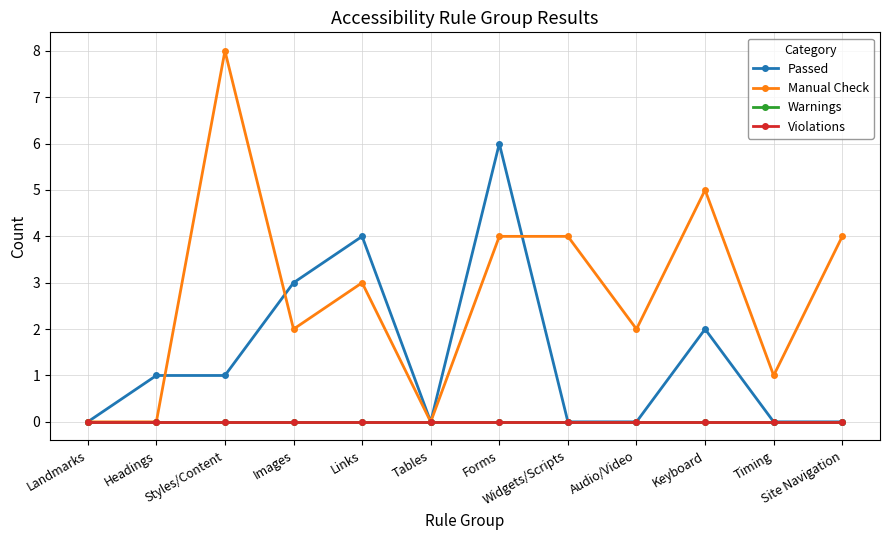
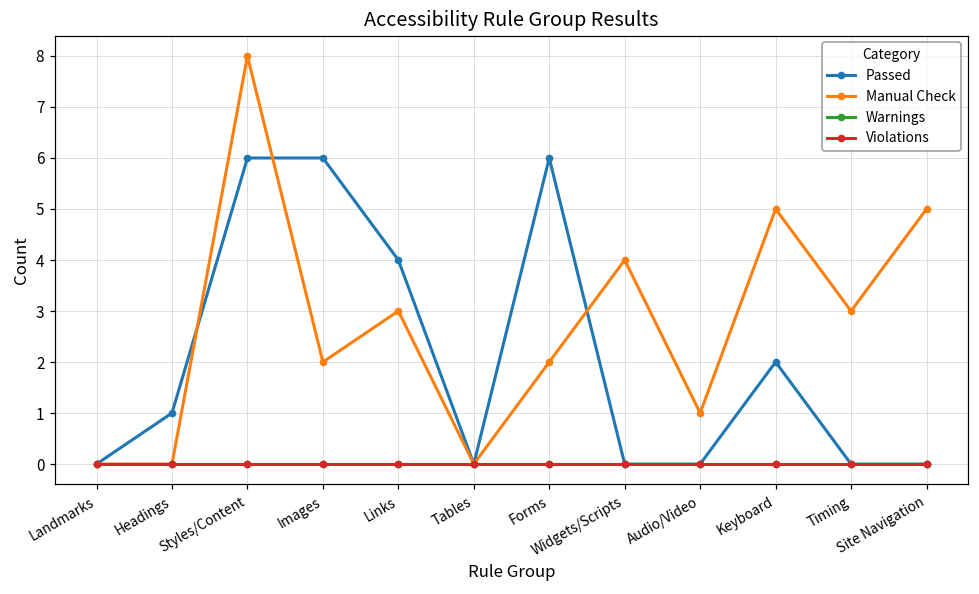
  {
    "Passed": {
      "Headings": 1,
-     "Styles/Content": 1,
-     "Images": 3,
+     "Styles/Content": 6,
+     "Images": 6,
      "Links": 4,
      "Forms": 6,
      "Keyboard": 2
    },
    "Manual Check": {
      "Styles/Content": 8,
      "Images": 2,
      "Links": 3,
-     "Forms": 4,
+     "Forms": 2,
      "Widgets/Scripts": 4,
-     "Audio/Video": 2,
+     "Audio/Video": 1,
      "Keyboard": 5,
-     "Timing": 1,
-     "Site Navigation": 4
+     "Timing": 3,
+     "Site Navigation": 5
    },
    "Violations": {
      "Styles/Content": 0,
      "Images": 0,
      "Links": 0,
      "Forms": 0,
      "Keyboard": 0
    }
  }
